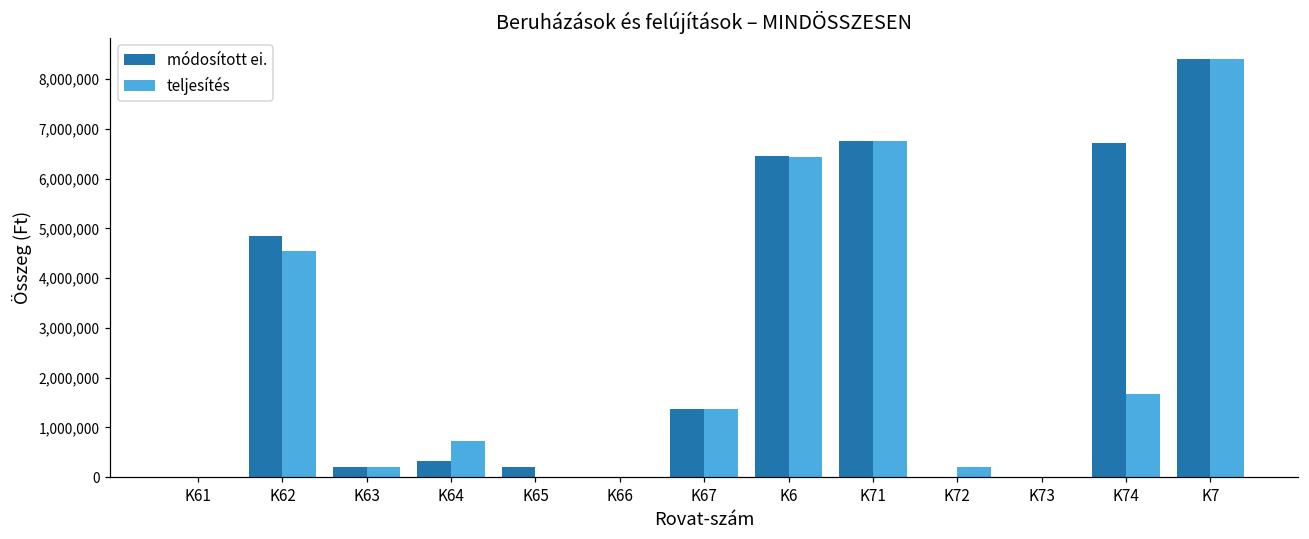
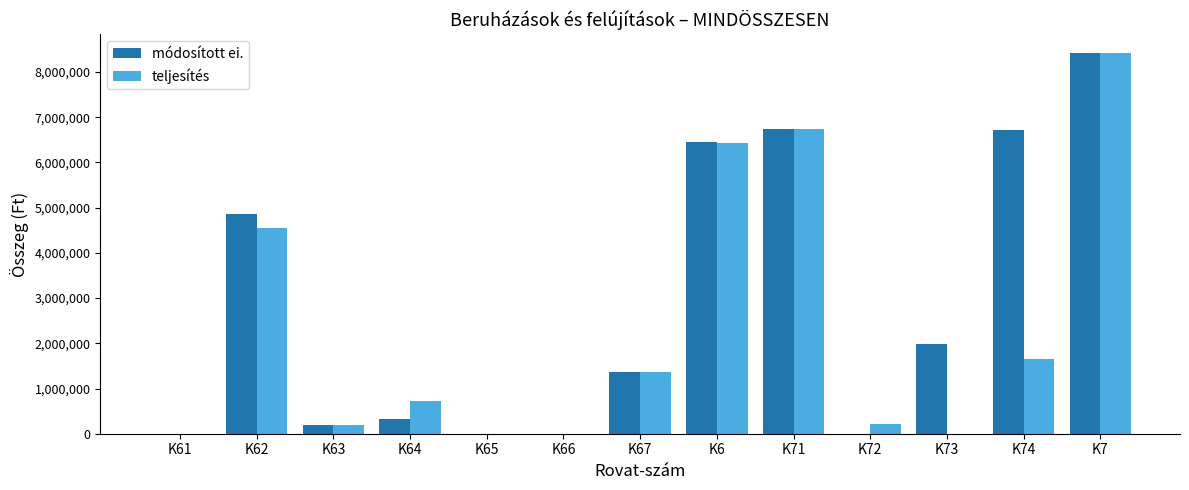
  {
    "módosított ei.": {
      "K61": "0",
      "K62": "4,900,000",
      "K63": "200,000",
      "K64": "300,000",
-     "K65": "200,000",
+     "K65": "0",
      "K66": "0",
      "K67": "1,400,000",
      "K6": "6,500,000",
      "K71": "6,700,000",
      "K72": "0",
-     "K73": "0",
+     "K73": "2,000,000",
      "K74": "6,700,000",
      "K7": "8,400,000"
    },
    "teljesítés": {
      "K61": "0",
      "K62": "4,600,000",
      "K63": "200,000",
      "K64": "700,000",
      "K65": "0",
      "K66": "0",
      "K67": "1,400,000",
      "K6": "6,400,000",
      "K71": "6,700,000",
      "K72": "200,000",
      "K73": "0",
      "K74": "1,700,000",
      "K7": "8,400,000"
    }
  }
